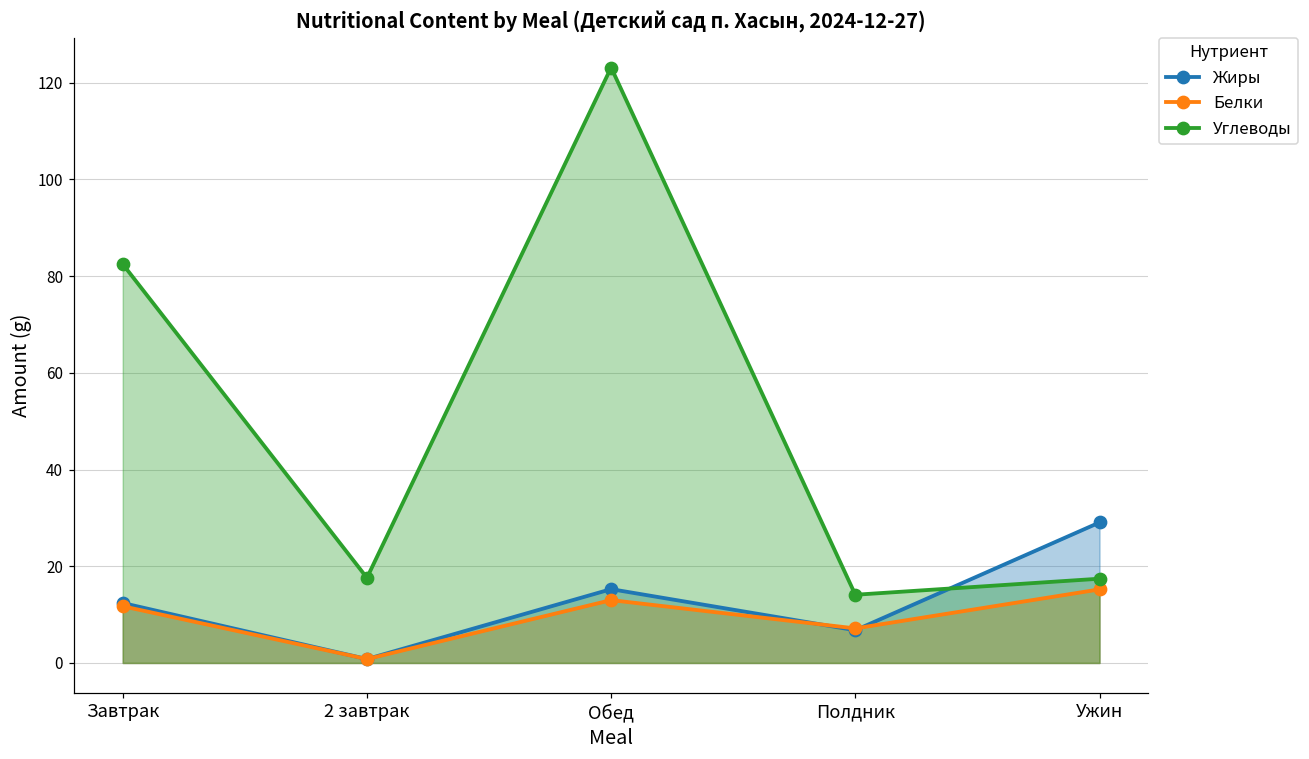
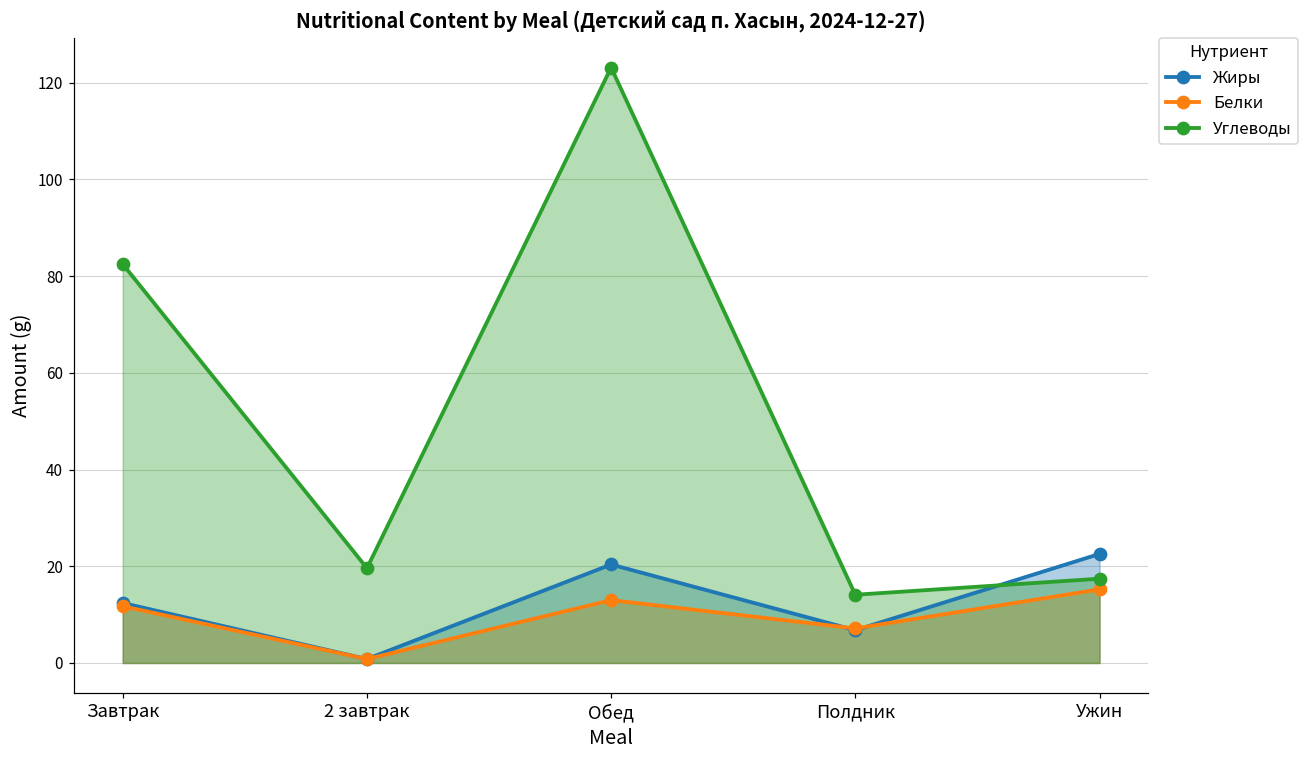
  {
    "Жиры": {
      "Завтрак": 12,
-     "Обед": 15,
-     "Ужин": 29
+     "Обед": 20,
+     "Ужин": 23
    },
    "Белки": {
      "Завтрак": 12,
      "Обед": 13,
      "Ужин": 15
    },
    "Углеводы": {
      "Завтрак": 82,
-     "2 завтрак": 18,
+     "2 завтрак": 20,
      "Обед": 123,
      "Полдник": 14,
      "Ужин": 17
    }
  }
